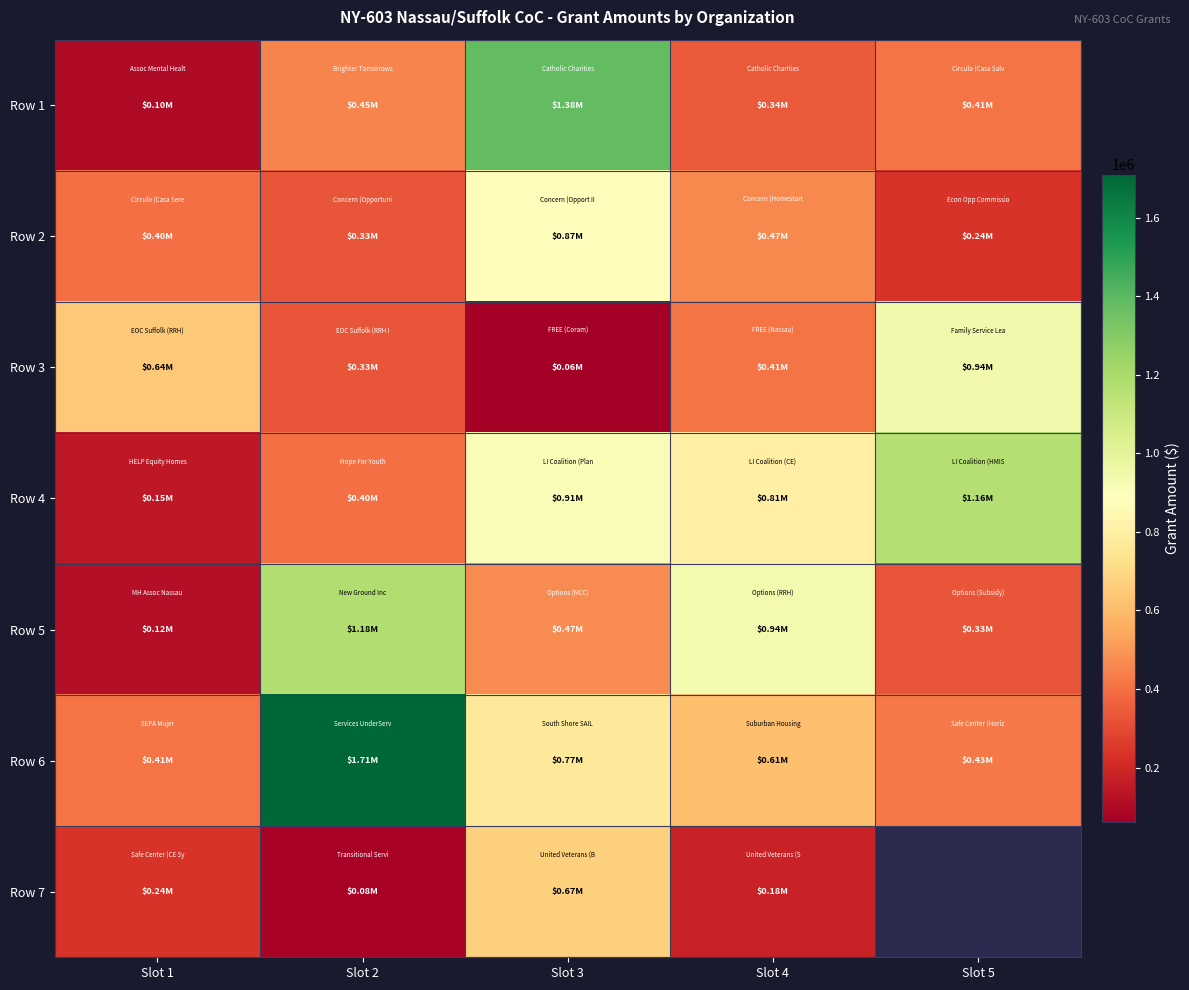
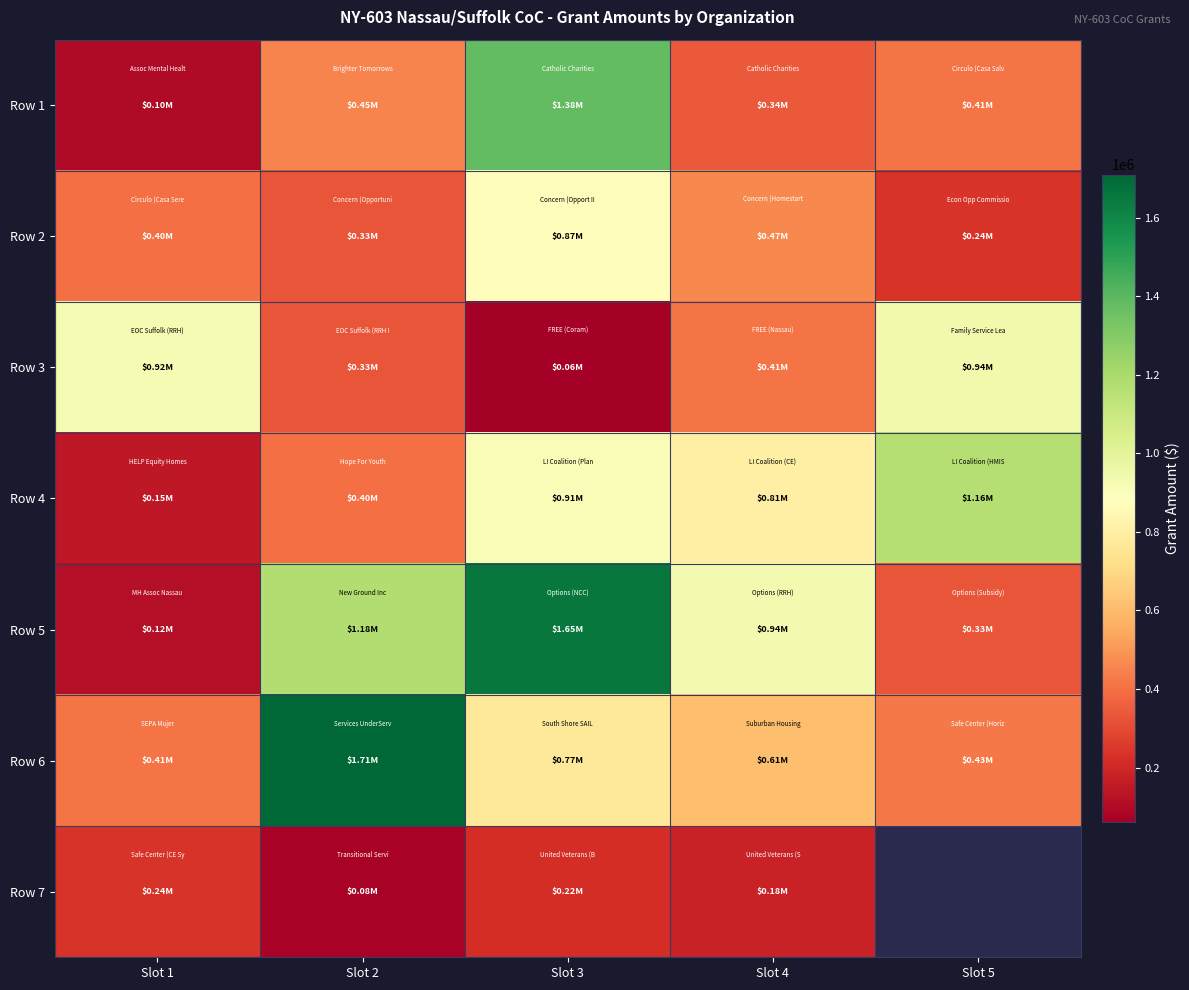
  {
    "Row 3": {
-     "Slot 1": "$0.64M"
+     "Slot 1": "$0.92M"
    },
    "Row 5": {
-     "Slot 3": "$0.47M"
+     "Slot 3": "$1.65M"
    },
    "Row 7": {
-     "Slot 3": "$0.67M"
+     "Slot 3": "$0.22M"
    }
  }
